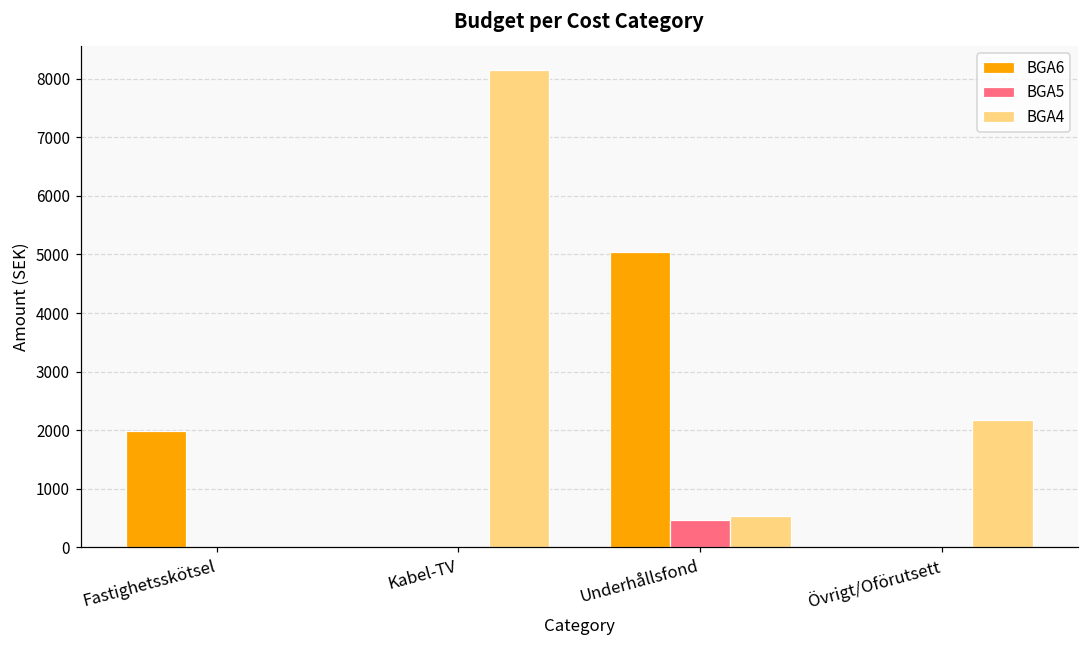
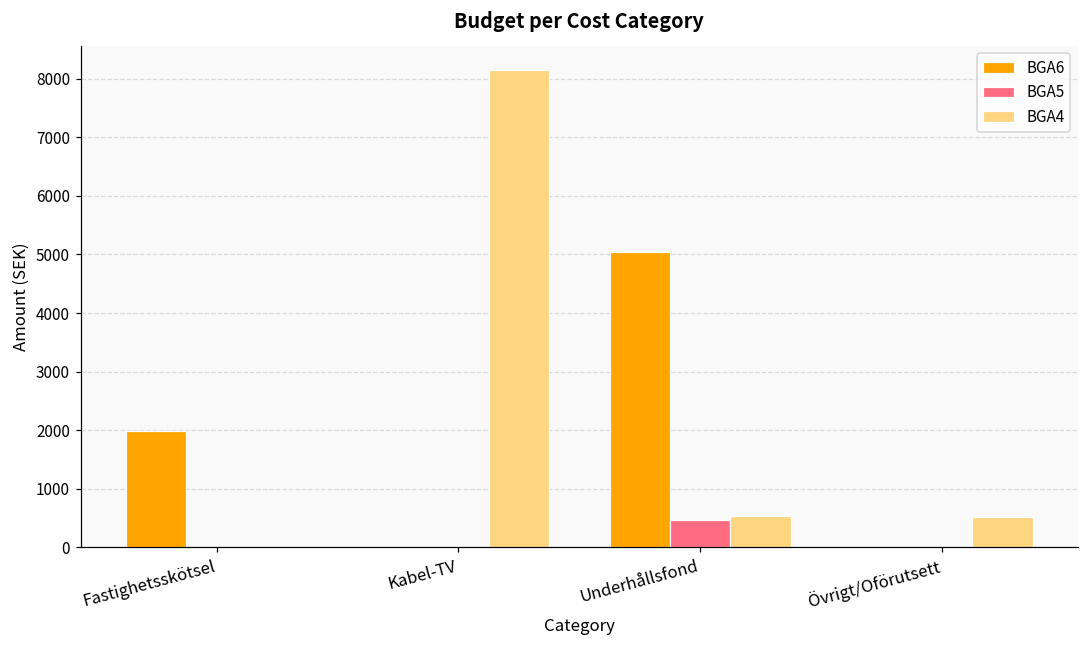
  {
    "BGA6": {
      "Fastighetsskötsel": 2000,
      "Kabel-TV": 0,
      "Underhållsfond": 5000,
      "Övrigt/Oförutsett": 0
    },
    "BGA5": {
      "Fastighetsskötsel": 0,
      "Kabel-TV": 0,
      "Underhållsfond": 500,
      "Övrigt/Oförutsett": 0
    },
    "BGA4": {
      "Fastighetsskötsel": 0,
      "Kabel-TV": 8200,
      "Underhållsfond": 500,
-     "Övrigt/Oförutsett": 2200
+     "Övrigt/Oförutsett": 500
    }
  }
